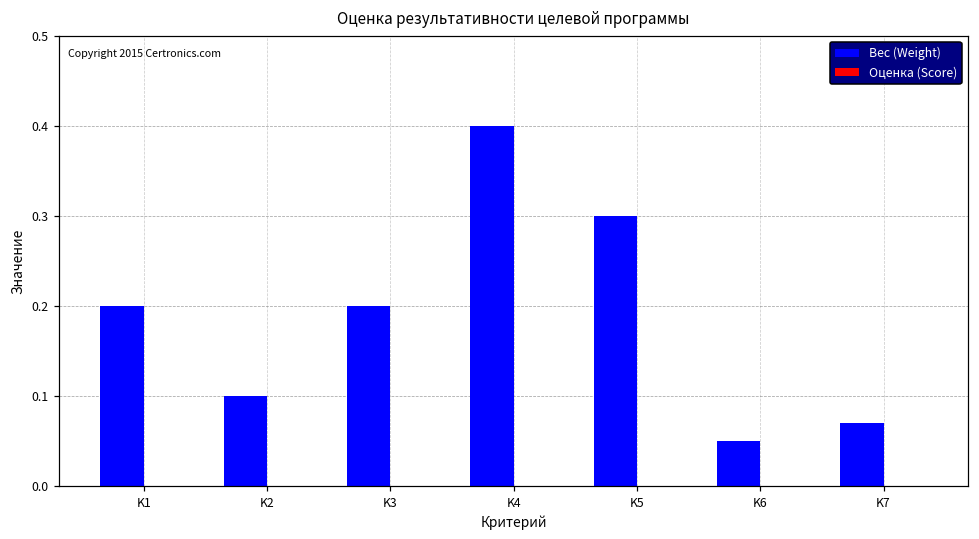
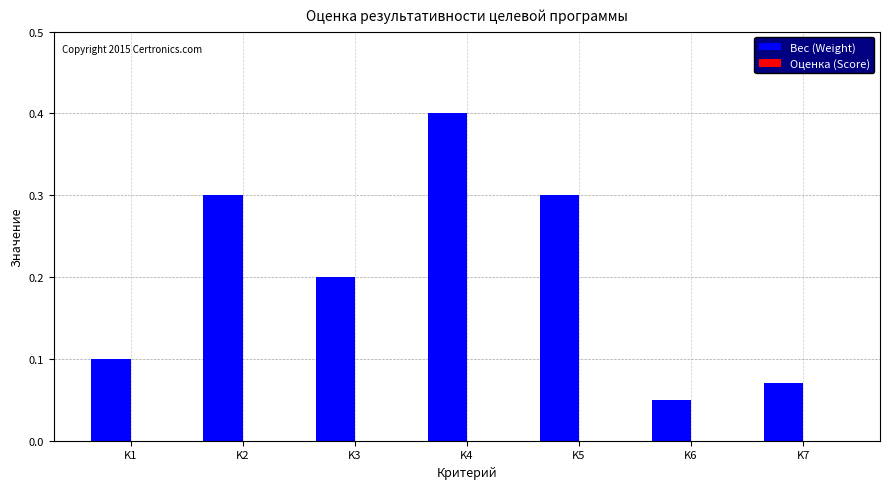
  {
    "Вес (Weight)": {
-     "K1": 0.2,
-     "K2": 0.1,
+     "K1": 0.1,
+     "K2": 0.3,
      "K3": 0.2,
      "K4": 0.4,
      "K5": 0.3,
      "K6": 0.05,
      "K7": 0.07
    },
    "Оценка (Score)": {
      "K1": 0.0,
      "K2": 0.0,
      "K3": 0.0,
      "K4": 0.0,
      "K5": 0.0,
      "K6": 0.0,
      "K7": 0.0
    }
  }
